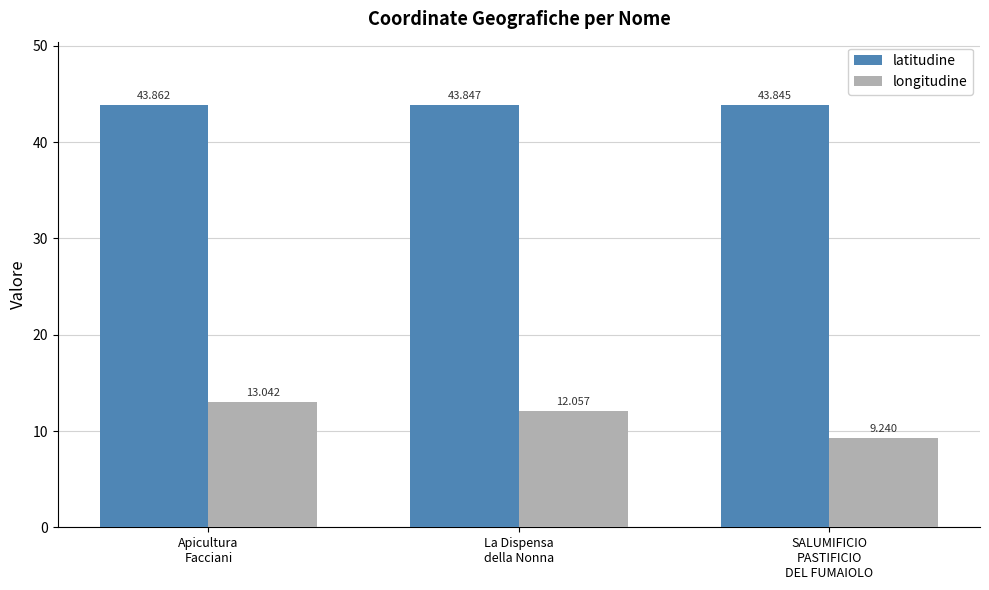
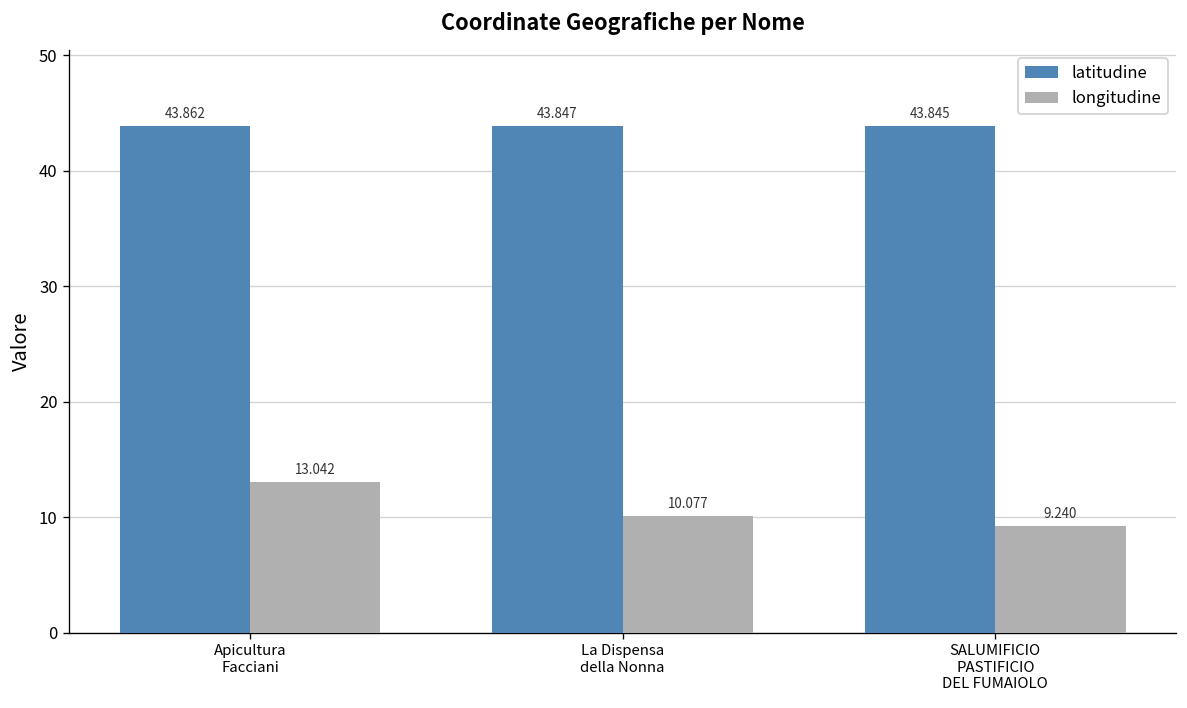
  {
    "latitudine": {
      "Apicultura Facciani": 43.862,
      "La Dispensa della Nonna": 43.847,
      "SALUMIFICIO PASTIFICIO DEL FUMAIOLO": 43.845
    },
    "longitudine": {
      "Apicultura Facciani": 13.042,
-     "La Dispensa della Nonna": 12.057,
+     "La Dispensa della Nonna": 10.077,
      "SALUMIFICIO PASTIFICIO DEL FUMAIOLO": 9.240
    }
  }
